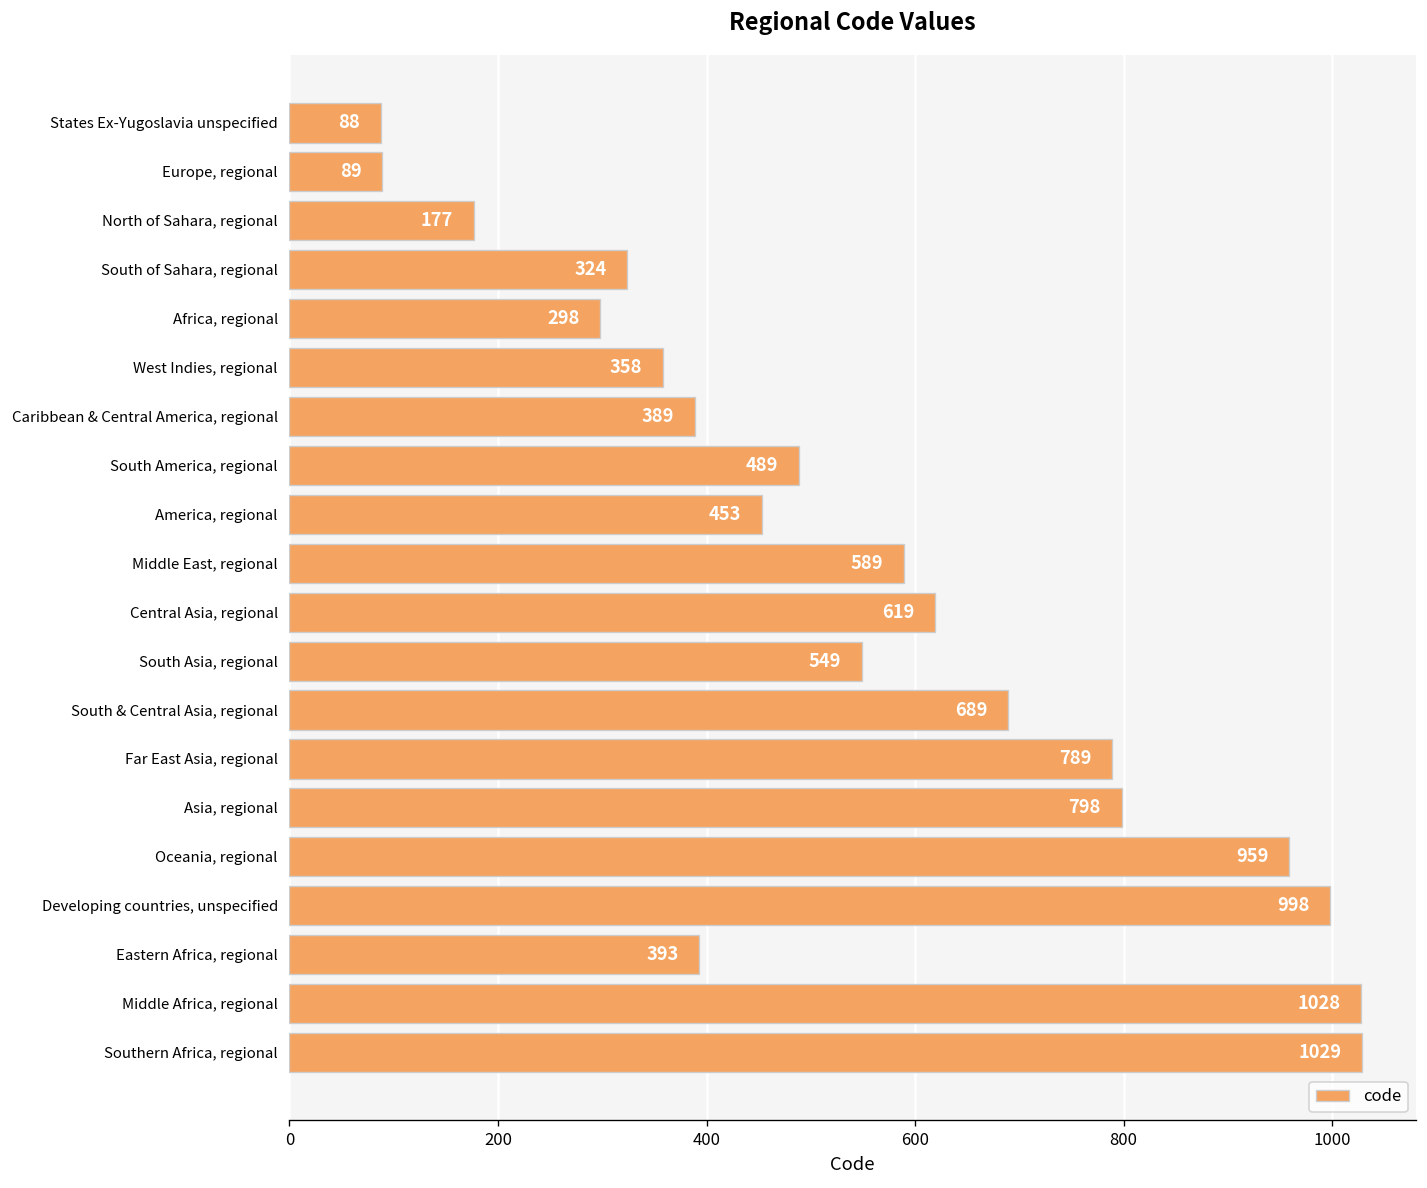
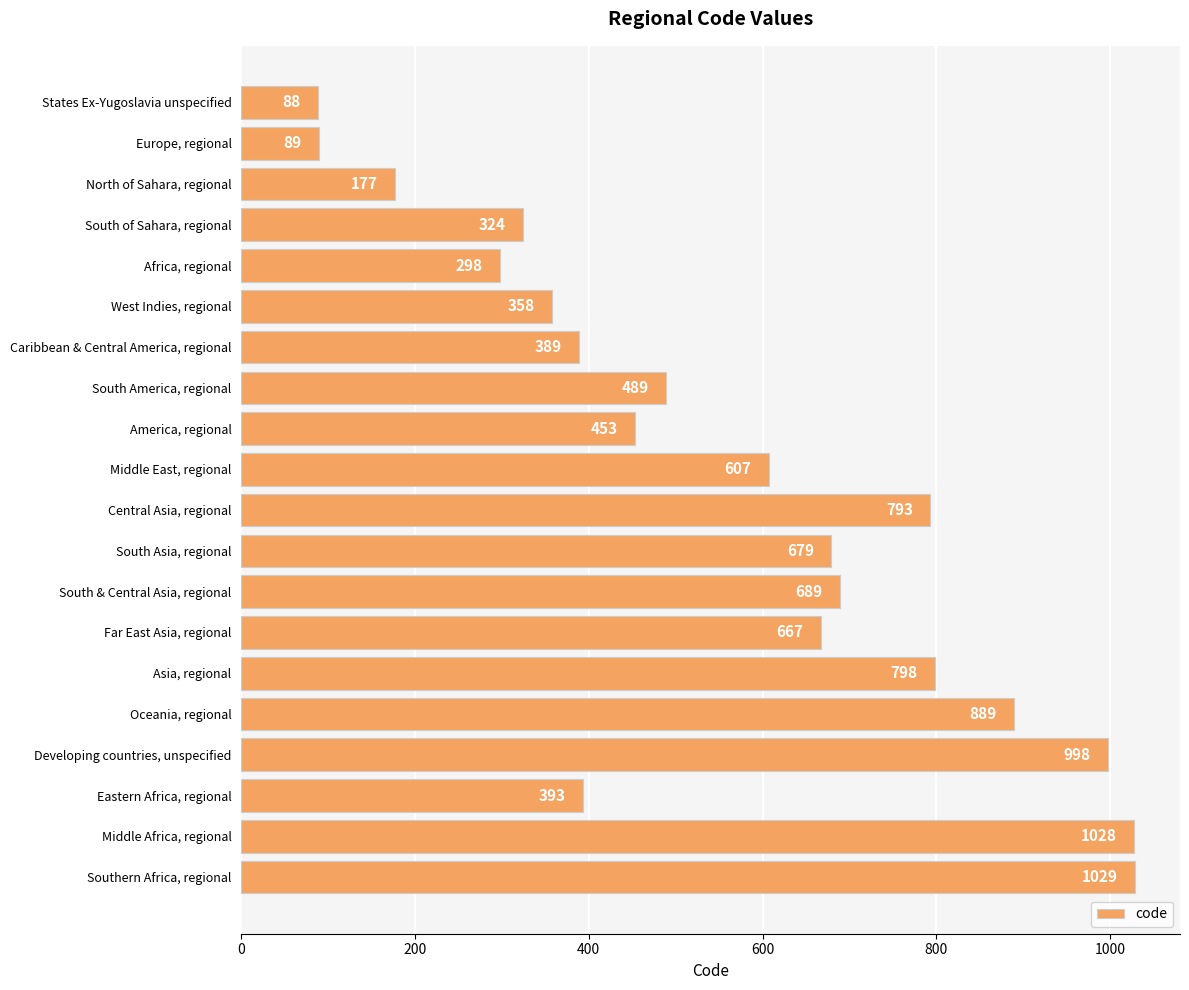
  {
    "States Ex-Yugoslavia unspecified": 88,
    "Europe, regional": 89,
    "North of Sahara, regional": 177,
    "South of Sahara, regional": 324,
    "Africa, regional": 298,
    "West Indies, regional": 358,
    "Caribbean & Central America, regional": 389,
    "South America, regional": 489,
    "America, regional": 453,
-   "Middle East, regional": 589,
-   "Central Asia, regional": 619,
-   "South Asia, regional": 549,
+   "Middle East, regional": 607,
+   "Central Asia, regional": 793,
+   "South Asia, regional": 679,
    "South & Central Asia, regional": 689,
-   "Far East Asia, regional": 789,
+   "Far East Asia, regional": 667,
    "Asia, regional": 798,
-   "Oceania, regional": 959,
+   "Oceania, regional": 889,
    "Developing countries, unspecified": 998,
    "Eastern Africa, regional": 393,
    "Middle Africa, regional": 1028,
    "Southern Africa, regional": 1029
  }
